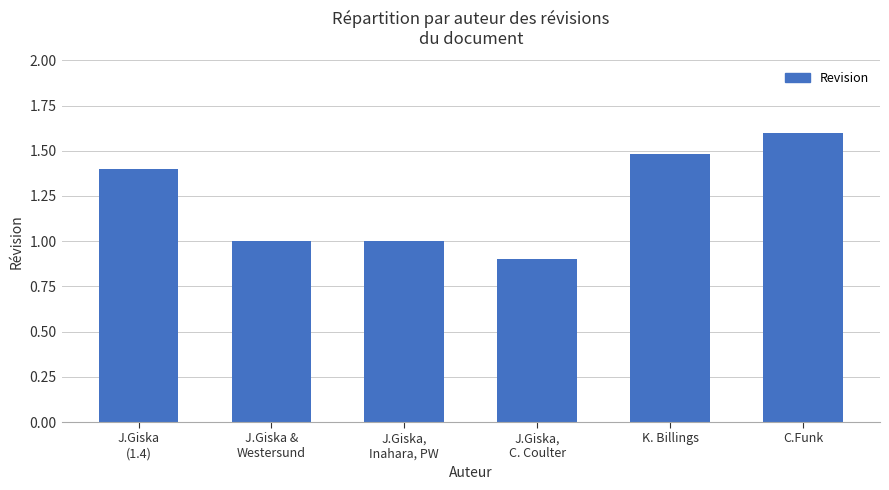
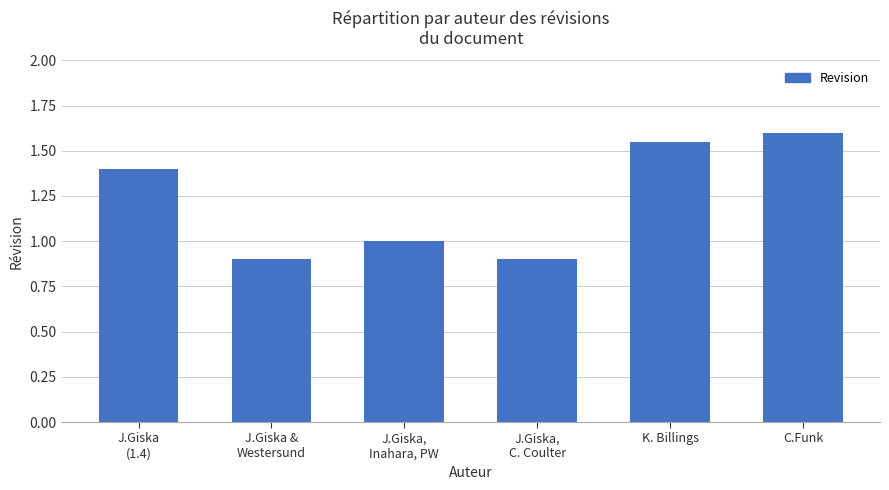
  {
    "J.Giska (1.4)": 1.40,
-   "J.Giska & Westersund": 1.0,
+   "J.Giska & Westersund": 0.9,
    "J.Giska, Inahara, PW": 1.00,
    "J.Giska, C. Coulter": 0.90,
-   "K. Billings": 1.48,
+   "K. Billings": 1.55,
    "C.Funk": 1.60
  }
